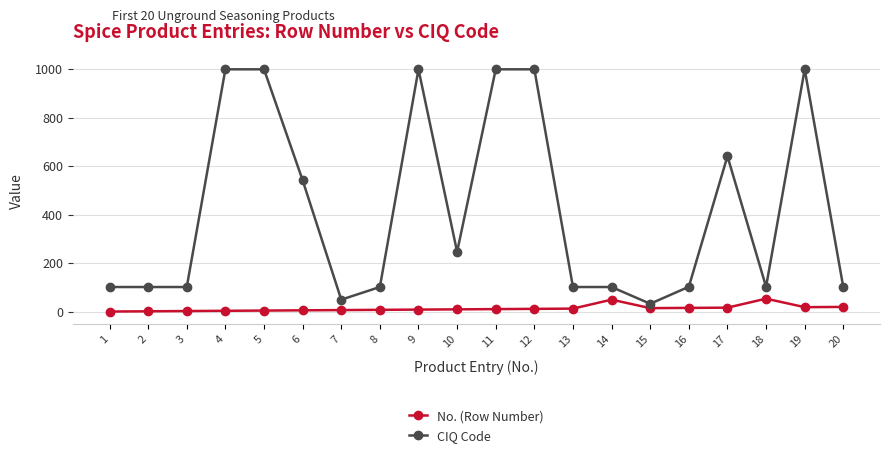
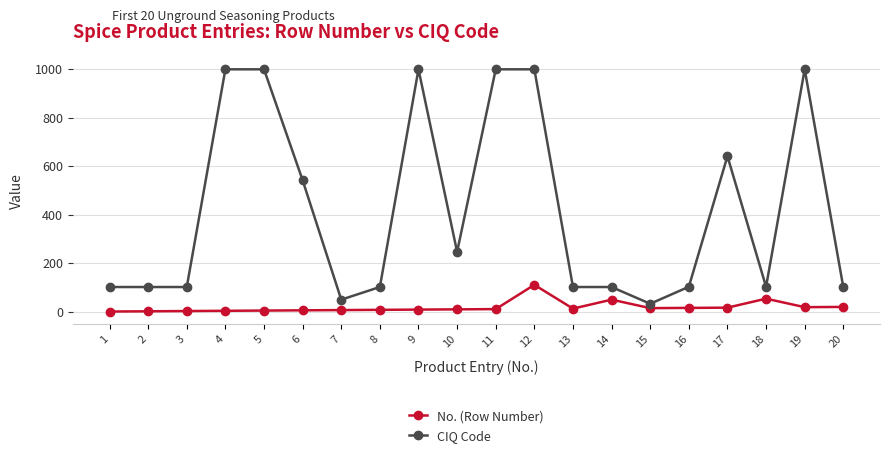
  {
    "No. (Row Number)": {
      "1": 0,
      "2": 0,
      "3": 0,
      "4": 0,
      "5": 10,
      "6": 10,
      "7": 10,
      "8": 10,
      "9": 10,
      "10": 10,
      "11": 10,
-     "12": 10,
+     "12": 110,
      "13": 10,
      "14": 50,
      "15": 20,
      "16": 20,
      "17": 20,
      "18": 50,
      "19": 20,
      "20": 20
    },
    "CIQ Code": {
      "1": 100,
      "2": 100,
      "3": 100,
      "4": 1000,
      "5": 1000,
      "6": 540,
      "7": 50,
      "8": 100,
      "9": 1000,
      "10": 250,
      "11": 1000,
      "12": 1000,
      "13": 100,
      "14": 100,
      "15": 30,
      "16": 100,
      "17": 640,
      "18": 100,
      "19": 1000,
      "20": 100
    }
  }
